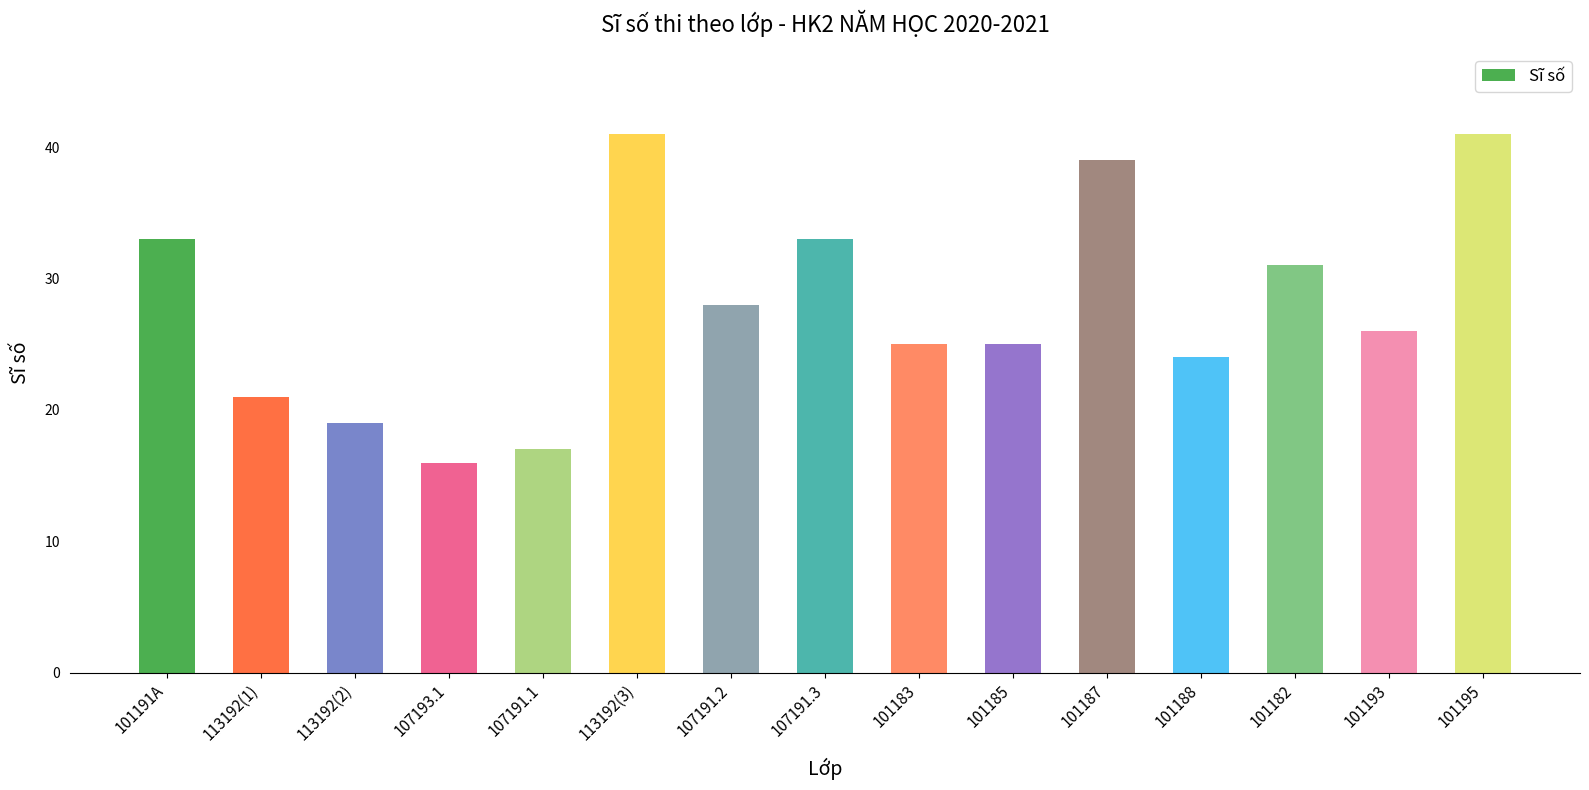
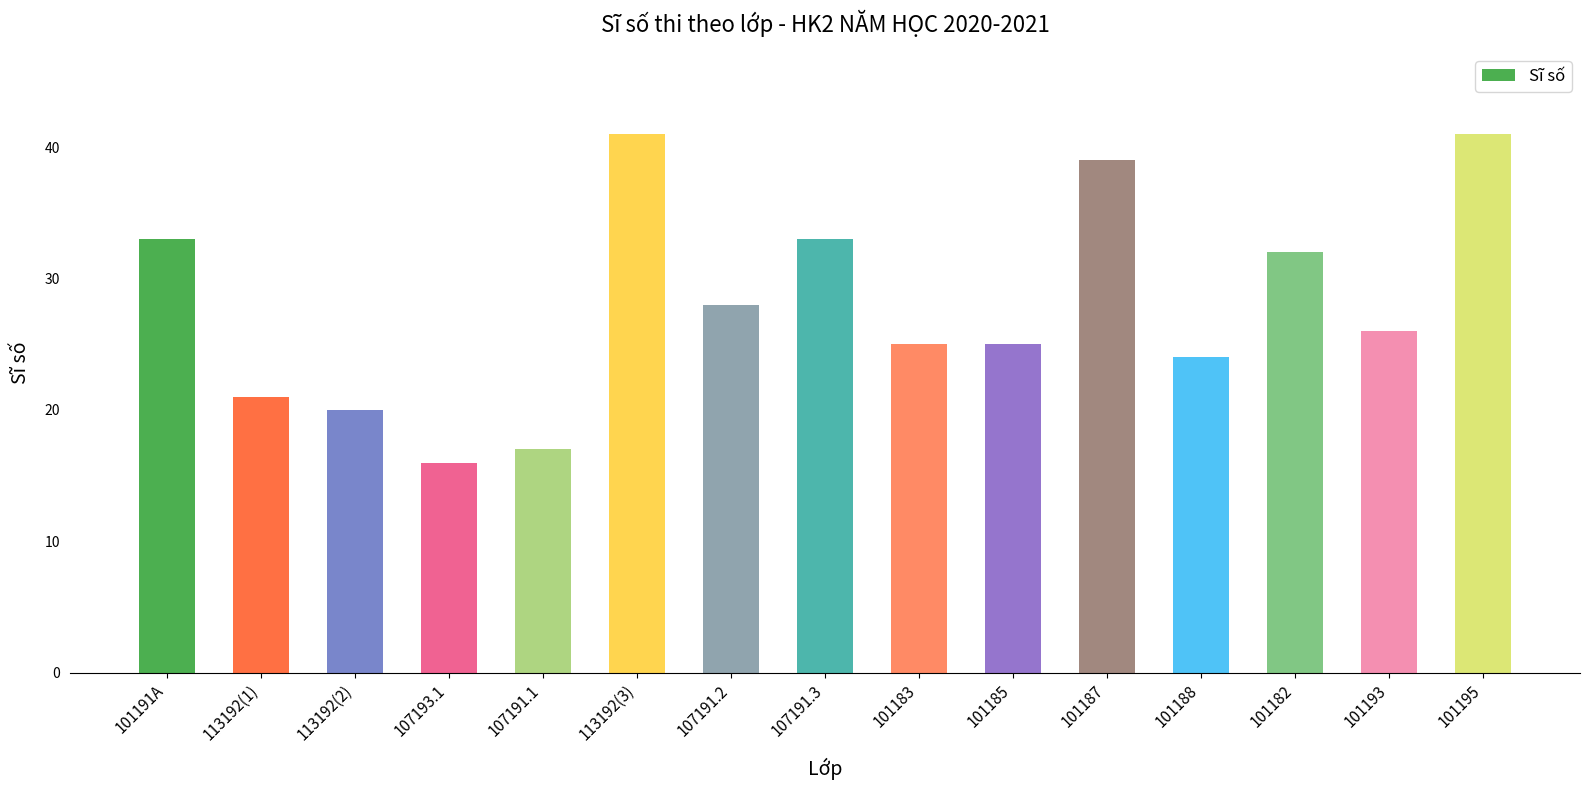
  {
    "101191A": 33,
    "113192(1)": 21,
-   "113192(2)": 19,
+   "113192(2)": 20,
    "107193.1": 16,
    "107191.1": 17,
    "113192(3)": 41,
    "107191.2": 28,
    "107191.3": 33,
    "101183": 25,
    "101185": 25,
    "101187": 39,
    "101188": 24,
-   "101182": 31,
+   "101182": 32,
    "101193": 26,
    "101195": 41
  }
